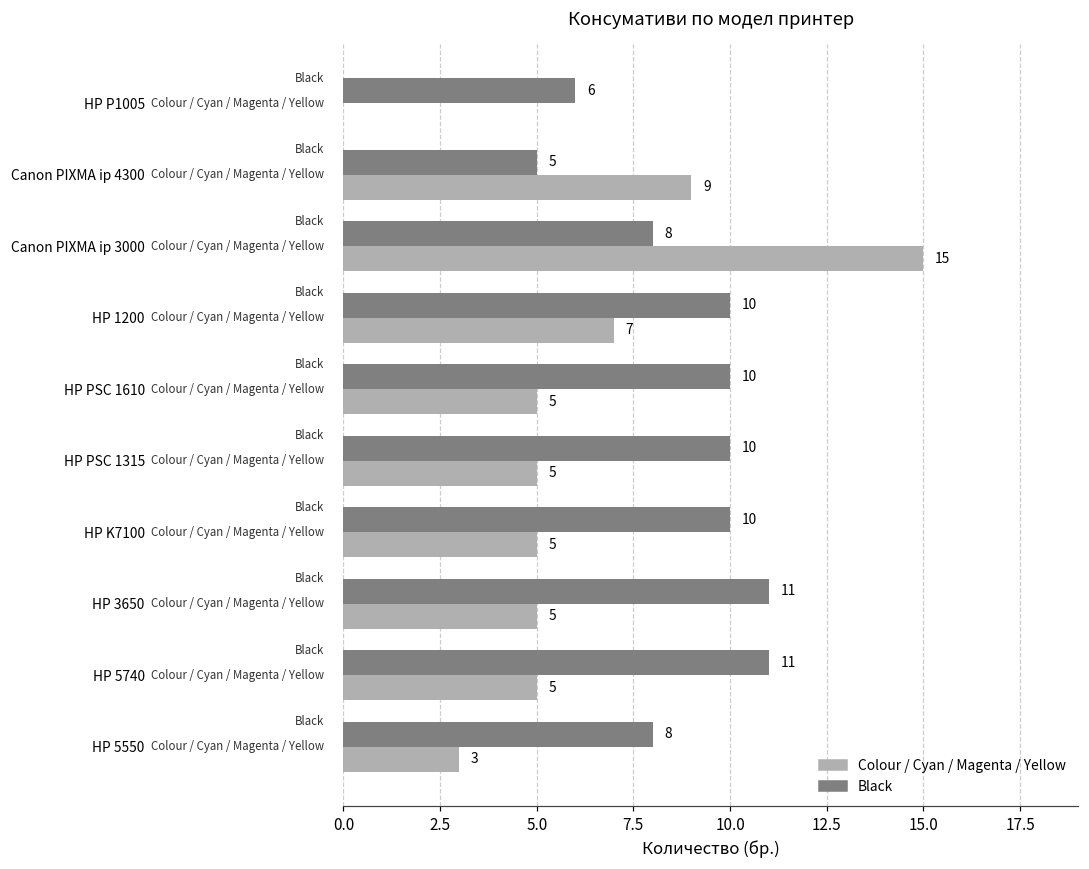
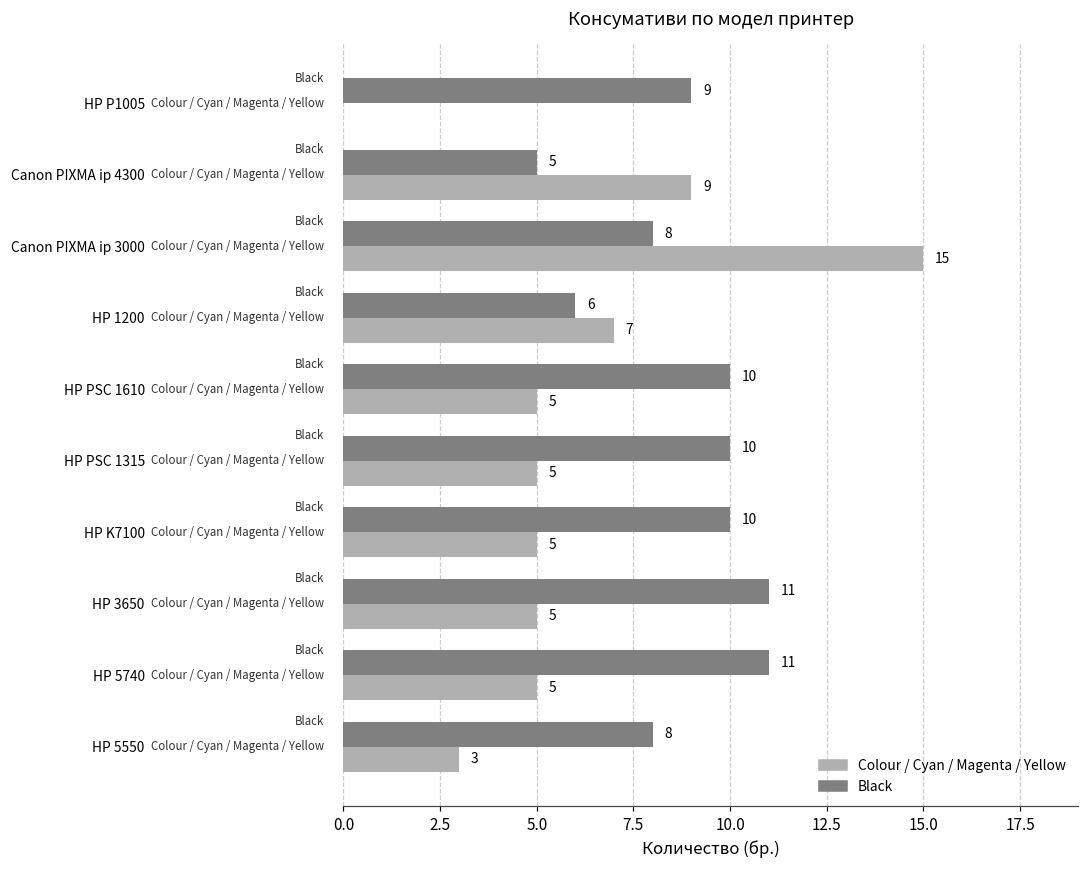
  {
    "Colour / Cyan / Magenta / Yellow": {
      "Canon PIXMA ip 4300": 9,
      "Canon PIXMA ip 3000": 15,
      "HP 1200": 7,
      "HP PSC 1610": 5,
      "HP PSC 1315": 5,
      "HP K7100": 5,
      "HP 3650": 5,
      "HP 5740": 5,
      "HP 5550": 3
    },
    "Black": {
-     "HP P1005": 6,
+     "HP P1005": 9,
      "Canon PIXMA ip 4300": 5,
      "Canon PIXMA ip 3000": 8,
-     "HP 1200": 10,
+     "HP 1200": 6,
      "HP PSC 1610": 10,
      "HP PSC 1315": 10,
      "HP K7100": 10,
      "HP 3650": 11,
      "HP 5740": 11,
      "HP 5550": 8
    }
  }
